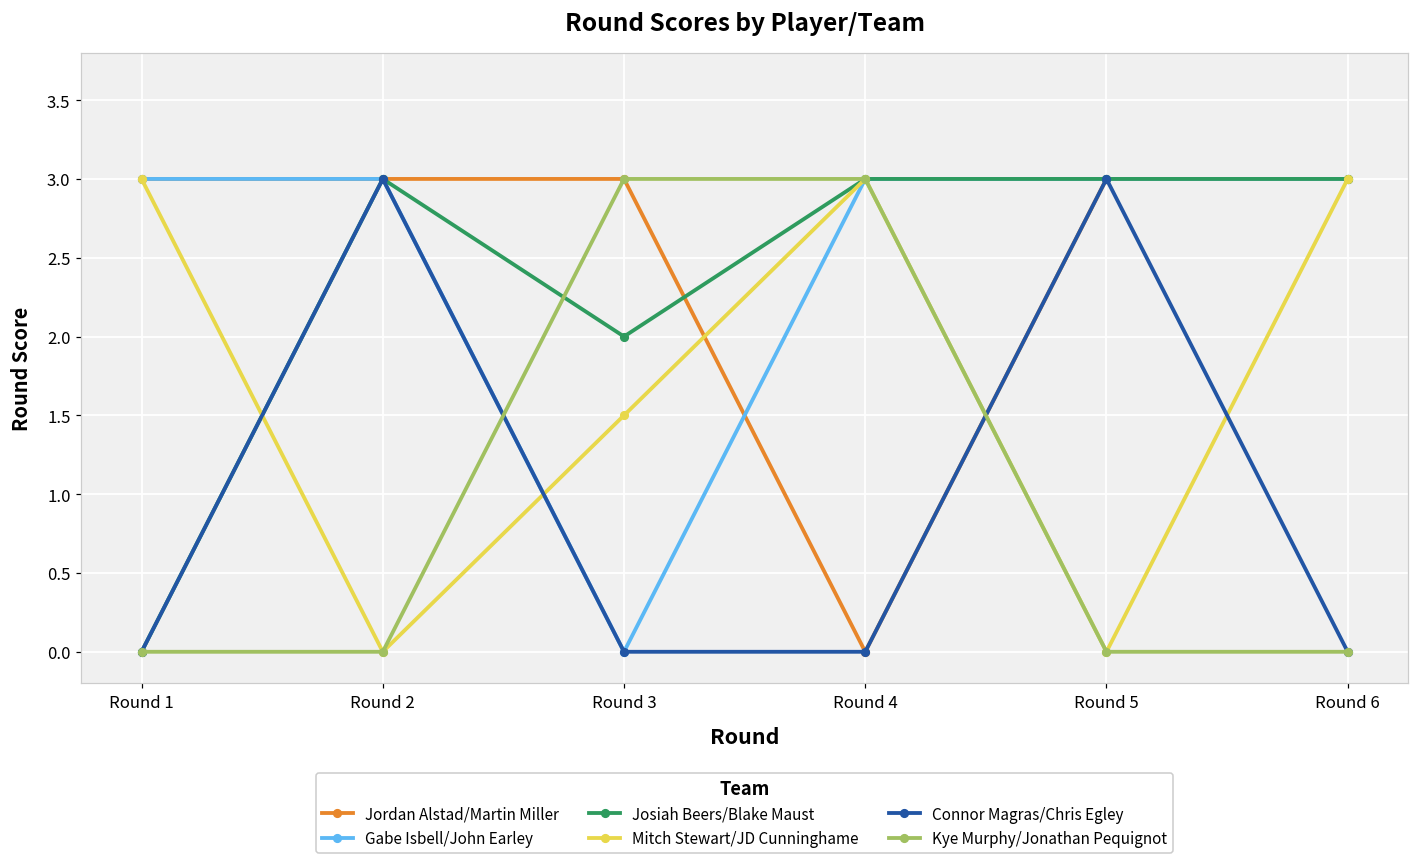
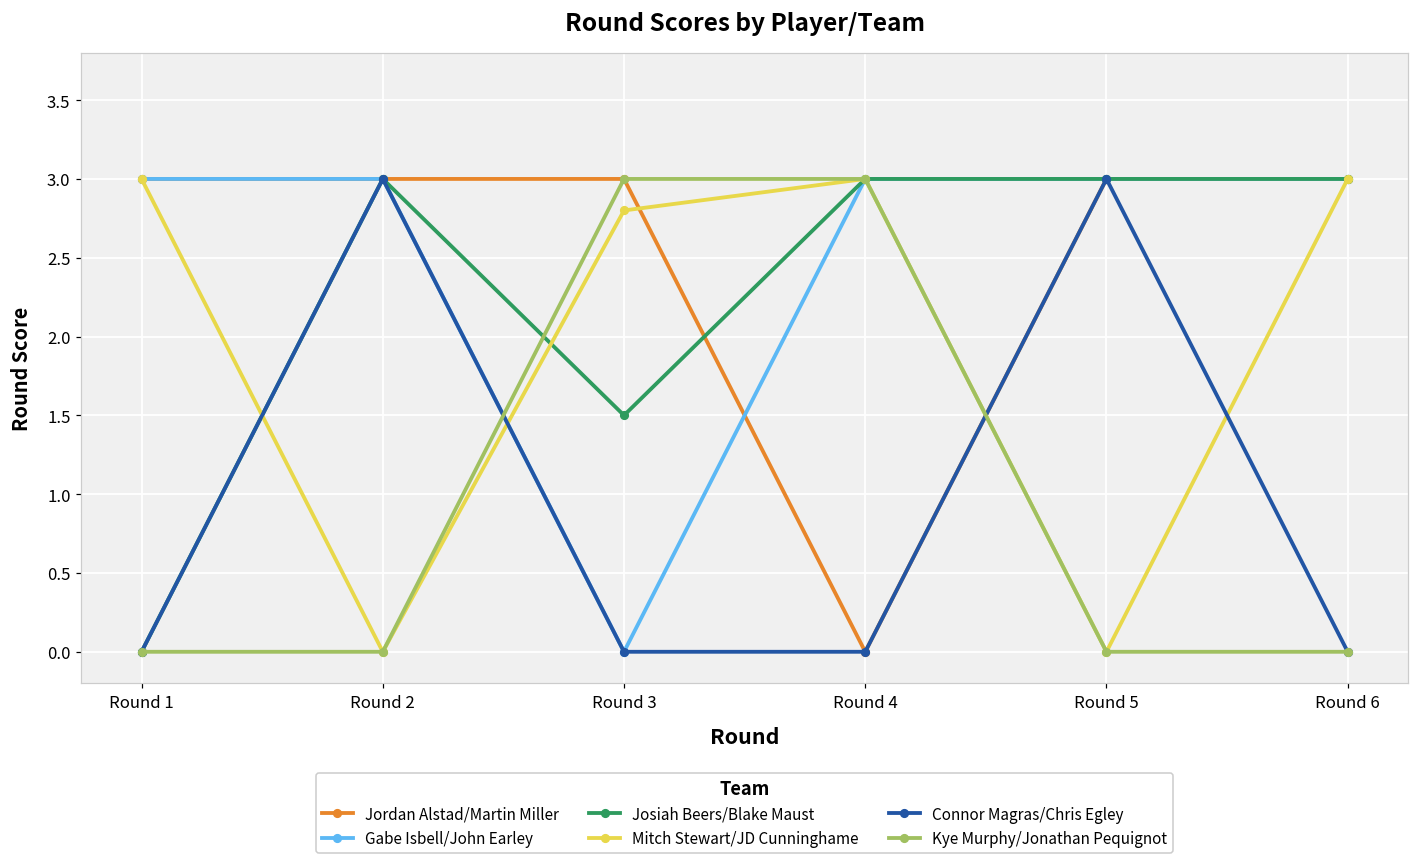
  {
    "Josiah Beers/Blake Maust": {
-     "Round 3": 2.0
+     "Round 3": 1.5
    },
    "Mitch Stewart/JD Cunninghame": {
-     "Round 3": 1.5
+     "Round 3": 2.8
    }
  }
